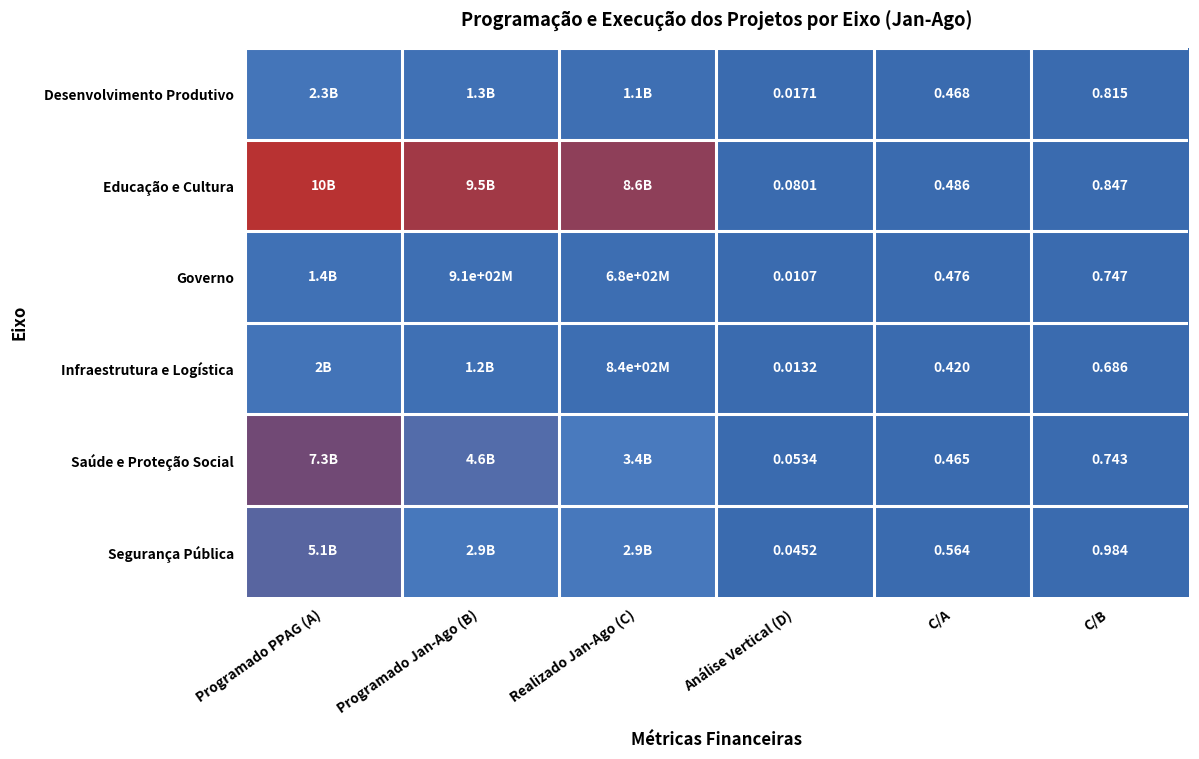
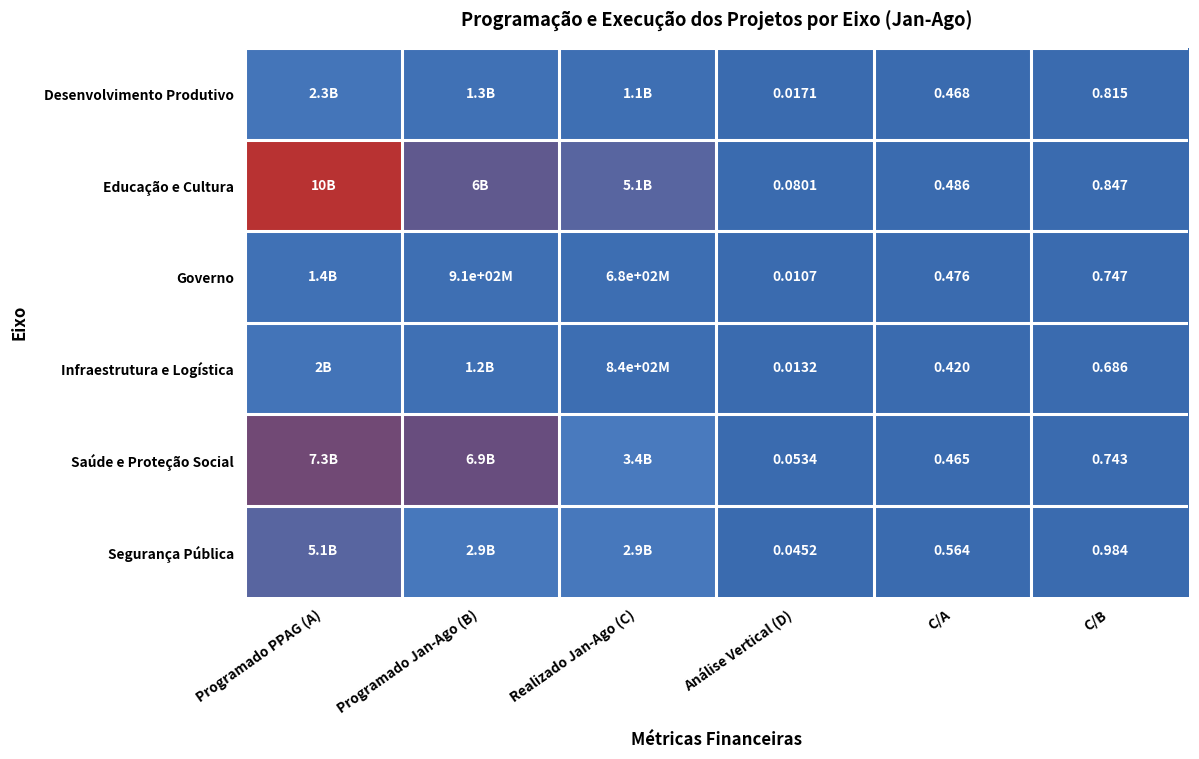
  {
    "Desenvolvimento Produtivo": {
      "Programado PPAG (A)": "2.3B",
      "Programado Jan-Ago (B)": "1.3B",
      "Realizado Jan-Ago (C)": "1.1B",
      "Análise Vertical (D)": "0.0171",
      "C/A": "0.468",
      "C/B": "0.815"
    },
    "Educação e Cultura": {
      "Programado PPAG (A)": "10B",
-     "Programado Jan-Ago (B)": "9.5B",
-     "Realizado Jan-Ago (C)": "8.6B",
+     "Programado Jan-Ago (B)": "6B",
+     "Realizado Jan-Ago (C)": "5.1B",
      "Análise Vertical (D)": "0.0801",
      "C/A": "0.486",
      "C/B": "0.847"
    },
    "Governo": {
      "Programado PPAG (A)": "1.4B",
      "Programado Jan-Ago (B)": "9.1e+02M",
      "Realizado Jan-Ago (C)": "6.8e+02M",
      "Análise Vertical (D)": "0.0107",
      "C/A": "0.476",
      "C/B": "0.747"
    },
    "Infraestrutura e Logística": {
      "Programado PPAG (A)": "2B",
      "Programado Jan-Ago (B)": "1.2B",
      "Realizado Jan-Ago (C)": "8.4e+02M",
      "Análise Vertical (D)": "0.0132",
      "C/A": "0.420",
      "C/B": "0.686"
    },
    "Saúde e Proteção Social": {
      "Programado PPAG (A)": "7.3B",
-     "Programado Jan-Ago (B)": "4.6B",
+     "Programado Jan-Ago (B)": "6.9B",
      "Realizado Jan-Ago (C)": "3.4B",
      "Análise Vertical (D)": "0.0534",
      "C/A": "0.465",
      "C/B": "0.743"
    },
    "Segurança Pública": {
      "Programado PPAG (A)": "5.1B",
      "Programado Jan-Ago (B)": "2.9B",
      "Realizado Jan-Ago (C)": "2.9B",
      "Análise Vertical (D)": "0.0452",
      "C/A": "0.564",
      "C/B": "0.984"
    }
  }
